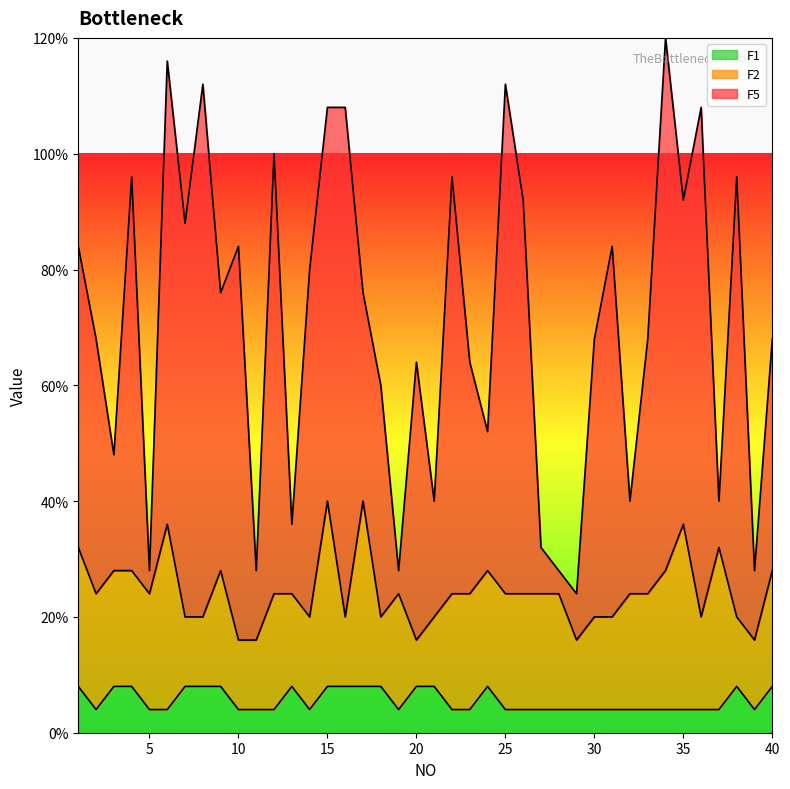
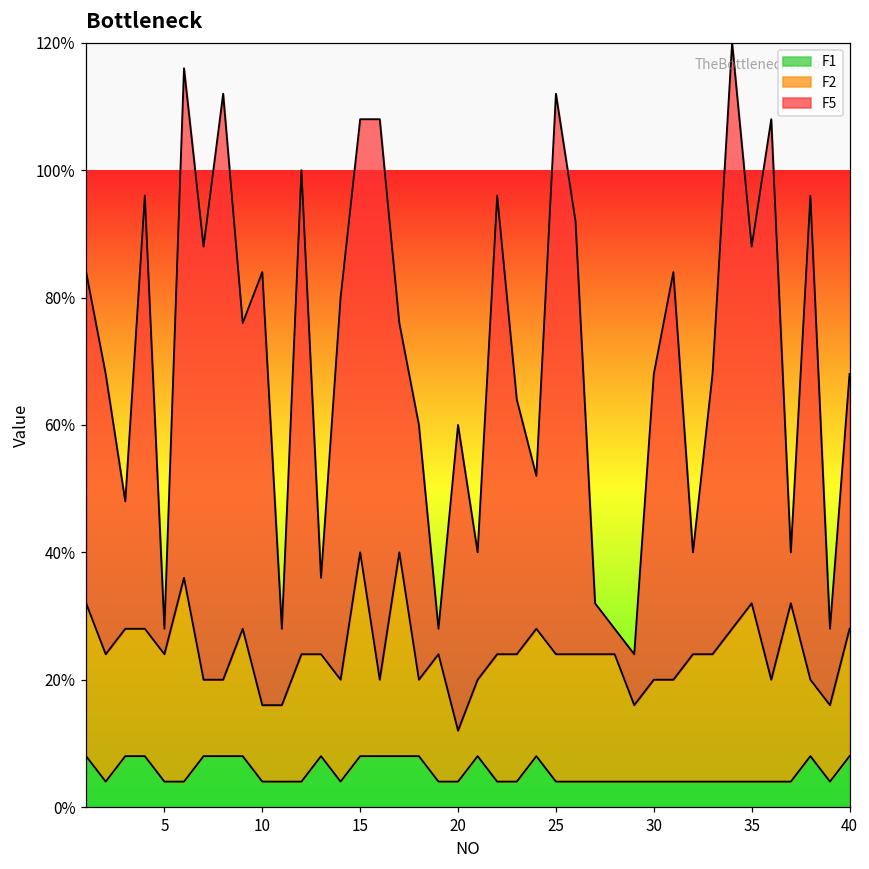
  {
    "F1": {
      "5": "4%",
      "10": "4%",
      "15": "8%",
-     "20": "8%",
+     "20": "4%",
      "25": "4%",
      "30": "4%",
      "35": "4%",
      "40": "8%"
    },
    "F2": {
      "5": "24%",
      "10": "16%",
      "15": "40%",
      "25": "24%",
      "30": "20%",
-     "35": "32%",
+     "35": "28%",
      "40": "28%"
    },
    "F5": {
      "5": "28%",
      "10": "84%",
      "15": "108%",
      "25": "112%",
      "30": "68%",
      "40": "68%"
    }
  }
